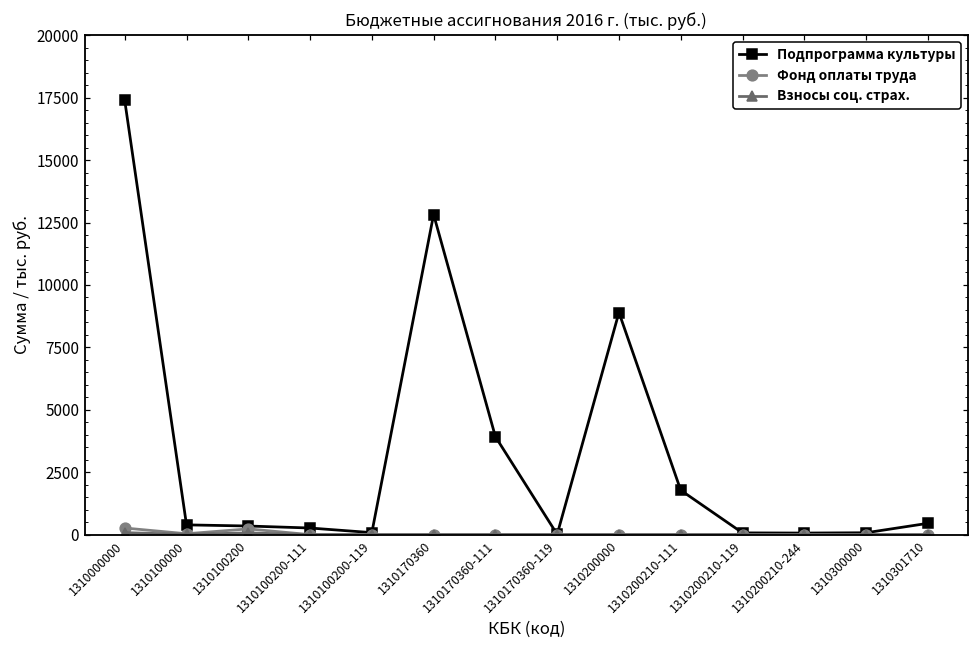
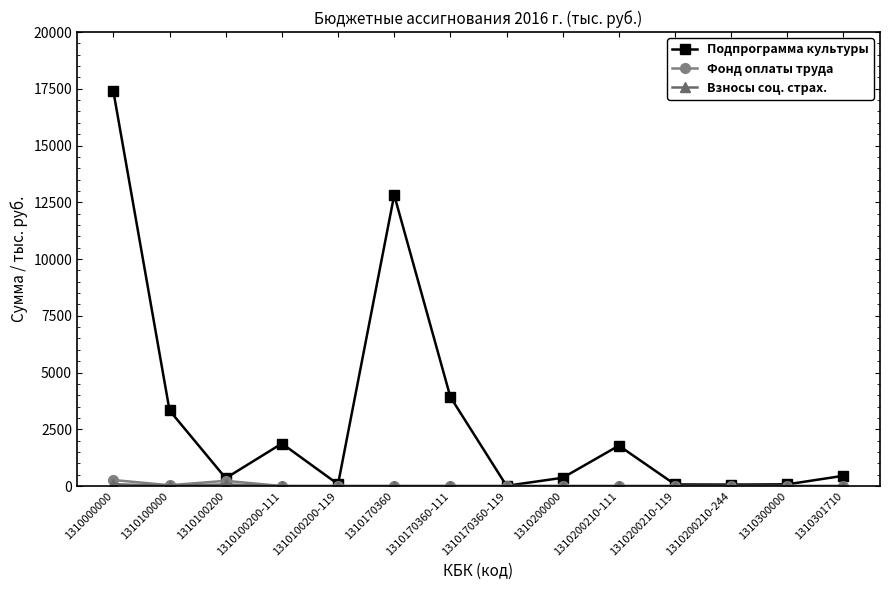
  {
    "Подпрограмма культуры": {
      "1310000000": 17400,
-     "1310100000": 400,
+     "1310100000": 3300,
      "1310100200": 300,
-     "1310100200-111": 300,
+     "1310100200-111": 1900,
      "1310170360": 12800,
      "1310170360-111": 3900,
-     "1310200000": 8900,
+     "1310200000": 400,
      "1310200210-111": 1800,
      "1310301710": 500
    }
  }
